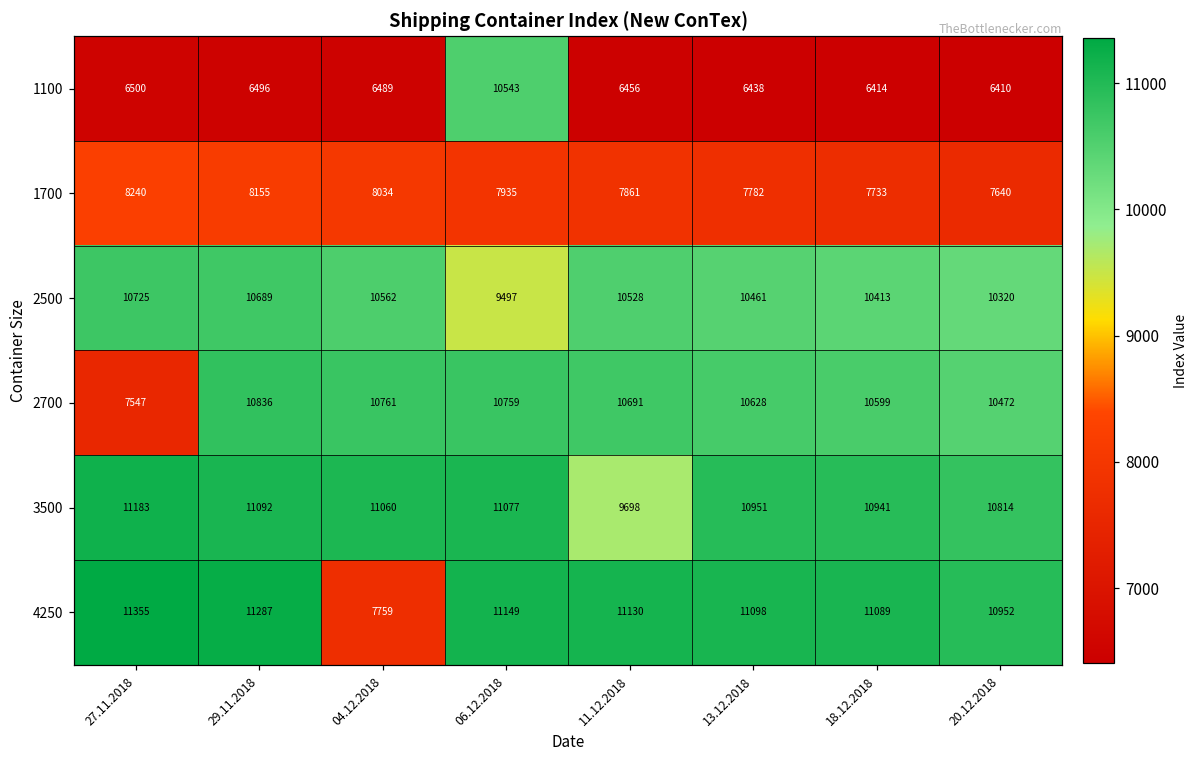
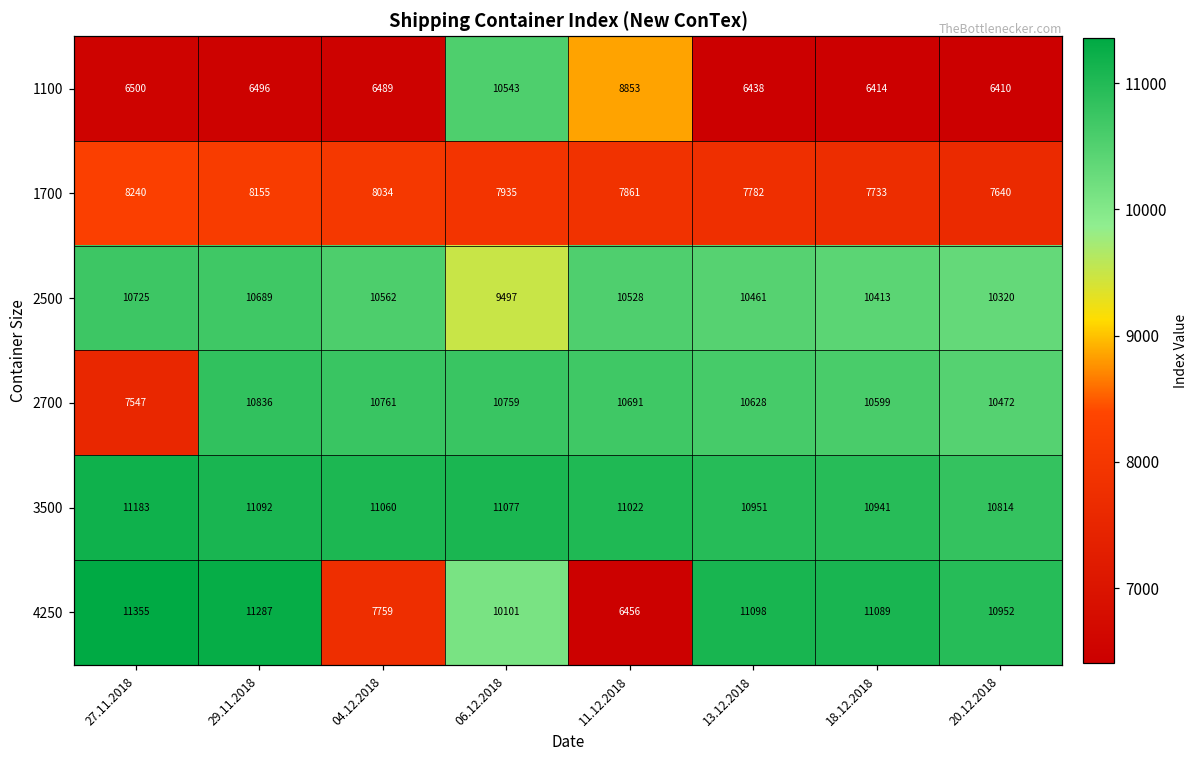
  {
    "1100": {
      "27.11.2018": 6500,
      "29.11.2018": 6496,
      "04.12.2018": 6489,
      "06.12.2018": 10543,
-     "11.12.2018": 6456,
+     "11.12.2018": 8853,
      "13.12.2018": 6438,
      "18.12.2018": 6414,
      "20.12.2018": 6410
    },
    "1700": {
      "27.11.2018": 8240,
      "29.11.2018": 8155,
      "04.12.2018": 8034,
      "06.12.2018": 7935,
      "11.12.2018": 7861,
      "13.12.2018": 7782,
      "18.12.2018": 7733,
      "20.12.2018": 7640
    },
    "2500": {
      "27.11.2018": 10725,
      "29.11.2018": 10689,
      "04.12.2018": 10562,
      "06.12.2018": 9497,
      "11.12.2018": 10528,
      "13.12.2018": 10461,
      "18.12.2018": 10413,
      "20.12.2018": 10320
    },
    "2700": {
      "27.11.2018": 7547,
      "29.11.2018": 10836,
      "04.12.2018": 10761,
      "06.12.2018": 10759,
      "11.12.2018": 10691,
      "13.12.2018": 10628,
      "18.12.2018": 10599,
      "20.12.2018": 10472
    },
    "3500": {
      "27.11.2018": 11183,
      "29.11.2018": 11092,
      "04.12.2018": 11060,
      "06.12.2018": 11077,
-     "11.12.2018": 9698,
+     "11.12.2018": 11022,
      "13.12.2018": 10951,
      "18.12.2018": 10941,
      "20.12.2018": 10814
    },
    "4250": {
      "27.11.2018": 11355,
      "29.11.2018": 11287,
      "04.12.2018": 7759,
-     "06.12.2018": 11149,
-     "11.12.2018": 11130,
+     "06.12.2018": 10101,
+     "11.12.2018": 6456,
      "13.12.2018": 11098,
      "18.12.2018": 11089,
      "20.12.2018": 10952
    }
  }
